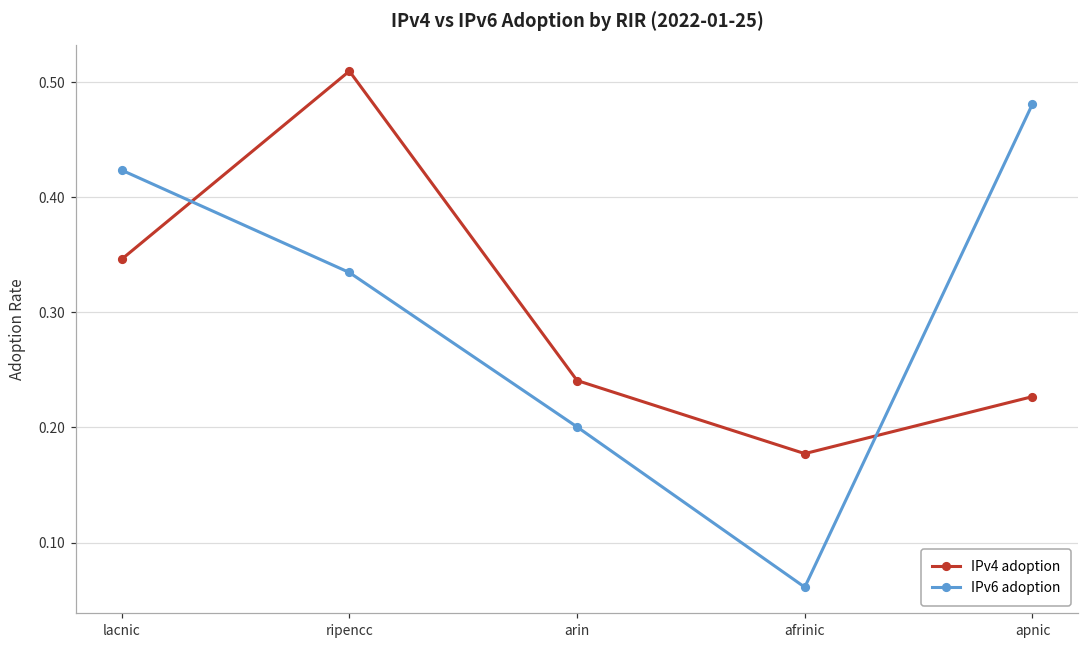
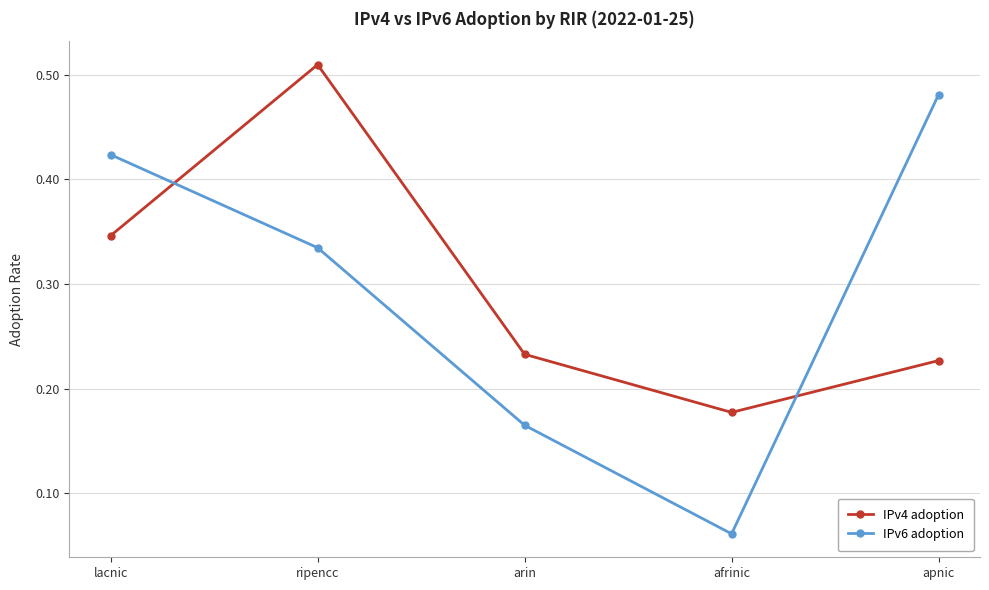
  {
    "IPv4 adoption": {
      "lacnic": 0.346,
      "ripencc": 0.510,
-     "arin": 0.241,
+     "arin": 0.233,
      "afrinic": 0.177,
      "apnic": 0.227
    },
    "IPv6 adoption": {
      "lacnic": 0.424,
      "ripencc": 0.335,
-     "arin": 0.201,
+     "arin": 0.165,
      "afrinic": 0.061,
      "apnic": 0.481
    }
  }
